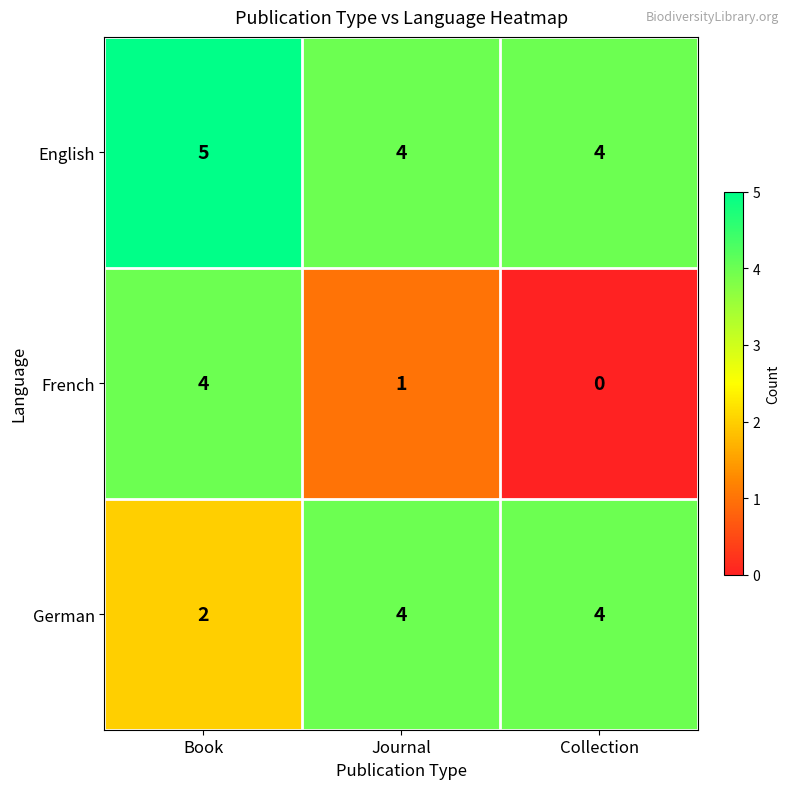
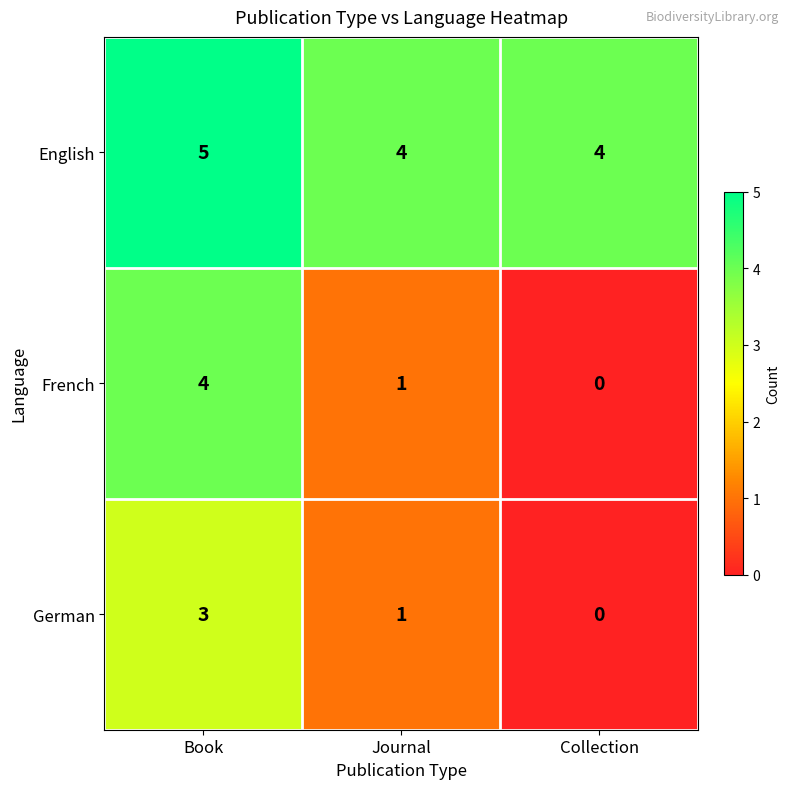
  {
    "English": {
      "Book": 5,
      "Journal": 4,
      "Collection": 4
    },
    "French": {
      "Book": 4,
      "Journal": 1,
      "Collection": 0
    },
    "German": {
-     "Book": 2,
-     "Journal": 4,
-     "Collection": 4
+     "Book": 3,
+     "Journal": 1,
+     "Collection": 0
    }
  }
